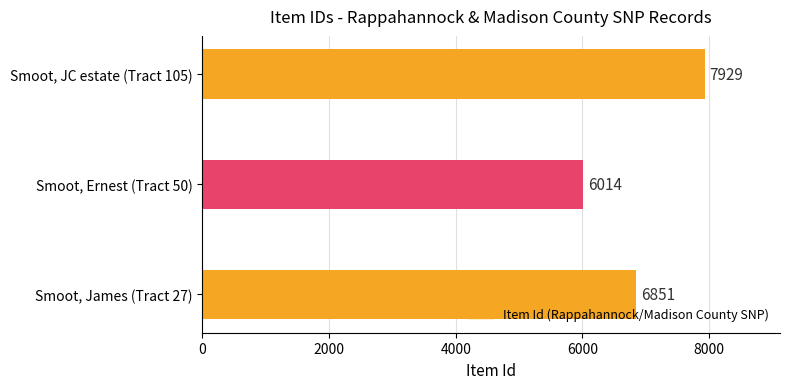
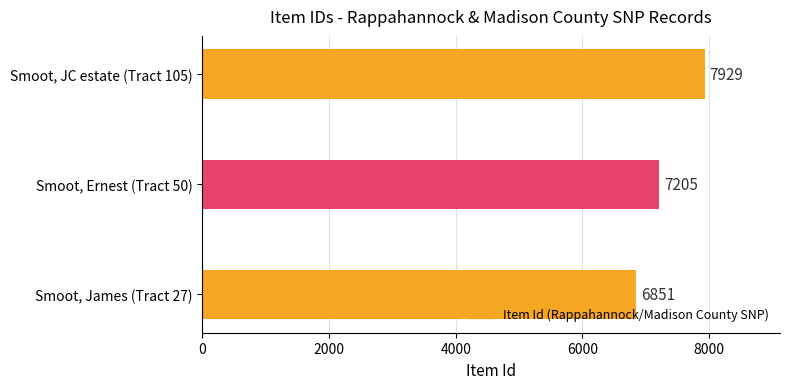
  {
    "Smoot, JC estate (Tract 105)": 7929,
-   "Smoot, Ernest (Tract 50)": 6014,
+   "Smoot, Ernest (Tract 50)": 7205,
    "Smoot, James (Tract 27)": 6851
  }
